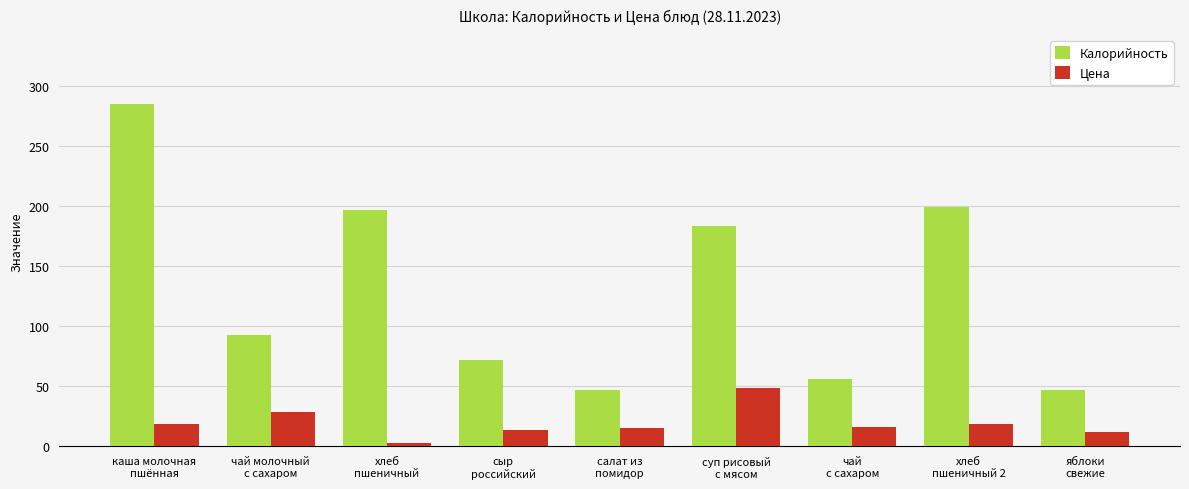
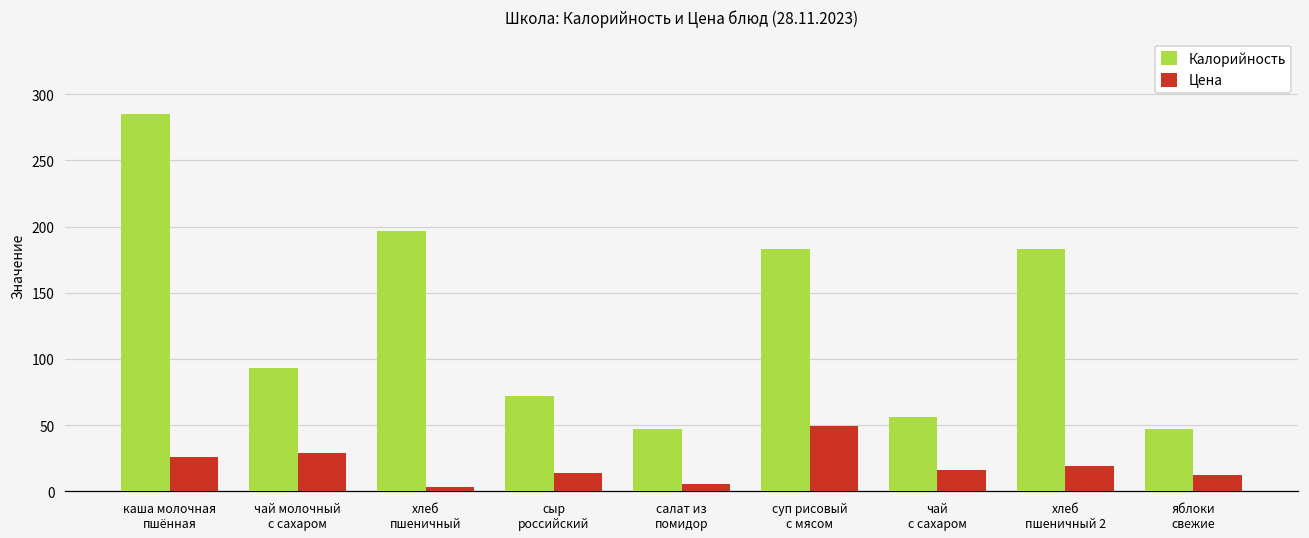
  {
    "Калорийность": {
      "каша молочная пшённая": 285,
      "чай молочный с сахаром": 93,
      "хлеб пшеничный": 197,
      "сыр российский": 72,
      "салат из помидор": 47,
      "суп рисовый с мясом": 183,
      "чай с сахаром": 56,
-     "хлеб пшеничный 2": 199,
+     "хлеб пшеничный 2": 183,
      "яблоки свежие": 47
    },
    "Цена": {
-     "каша молочная пшённая": 19,
+     "каша молочная пшённая": 26,
      "чай молочный с сахаром": 29,
      "хлеб пшеничный": 3,
      "сыр российский": 14,
-     "салат из помидор": 15,
+     "салат из помидор": 5,
      "суп рисовый с мясом": 49,
      "чай с сахаром": 16,
      "хлеб пшеничный 2": 19,
      "яблоки свежие": 12
    }
  }
